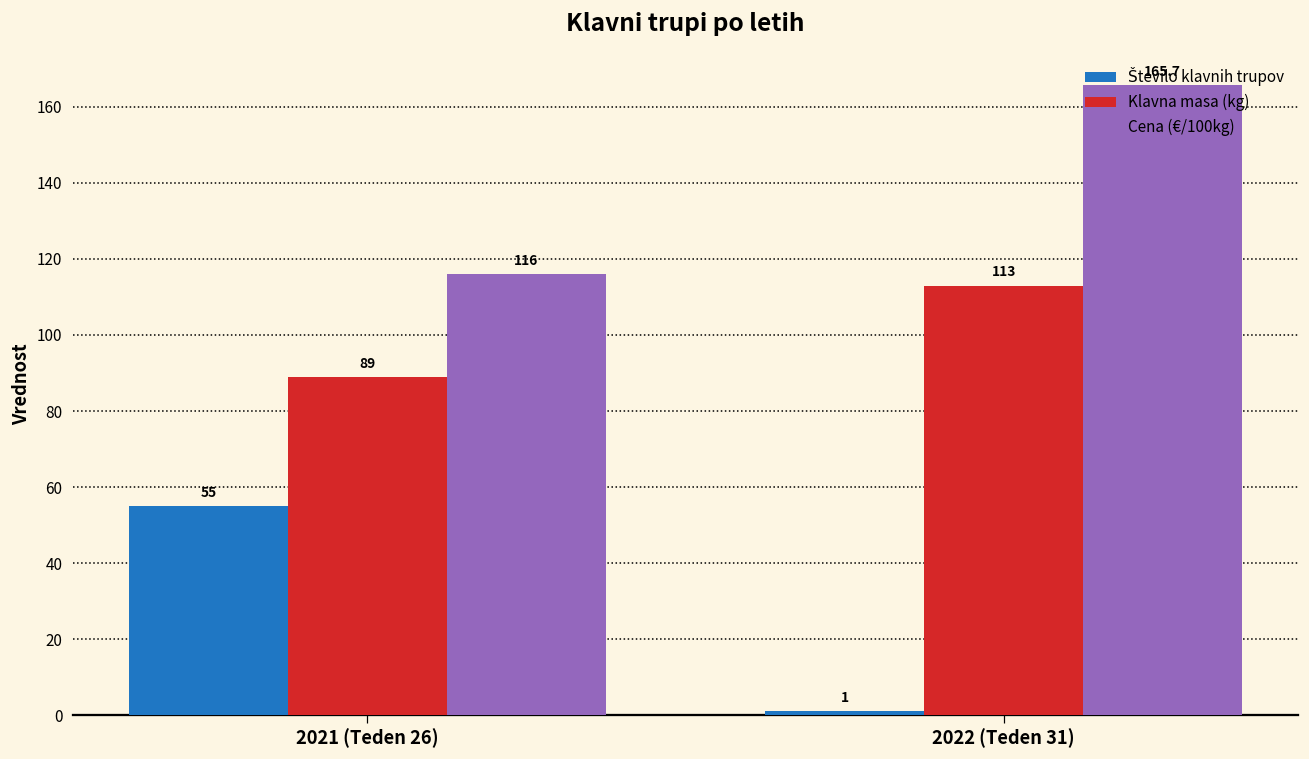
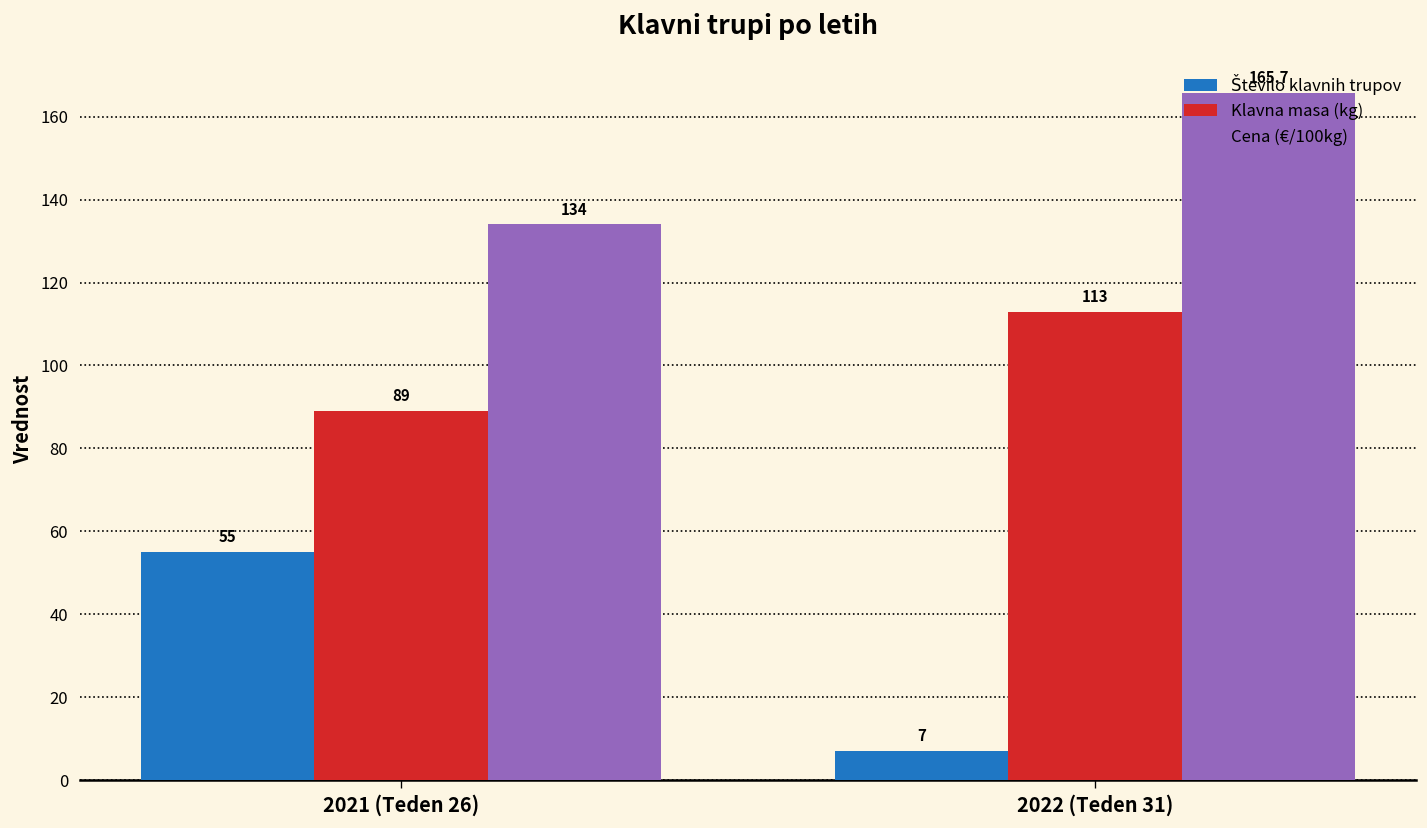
  {
    "Število klavnih trupov": {
      "2021 (Teden 26)": 55,
-     "2022 (Teden 31)": 1
+     "2022 (Teden 31)": 7
    },
    "Klavna masa (kg)": {
      "2021 (Teden 26)": 89,
      "2022 (Teden 31)": 113
    },
    "Cena (€/100kg)": {
-     "2021 (Teden 26)": 116,
+     "2021 (Teden 26)": 134,
      "2022 (Teden 31)": 165.7
    }
  }
